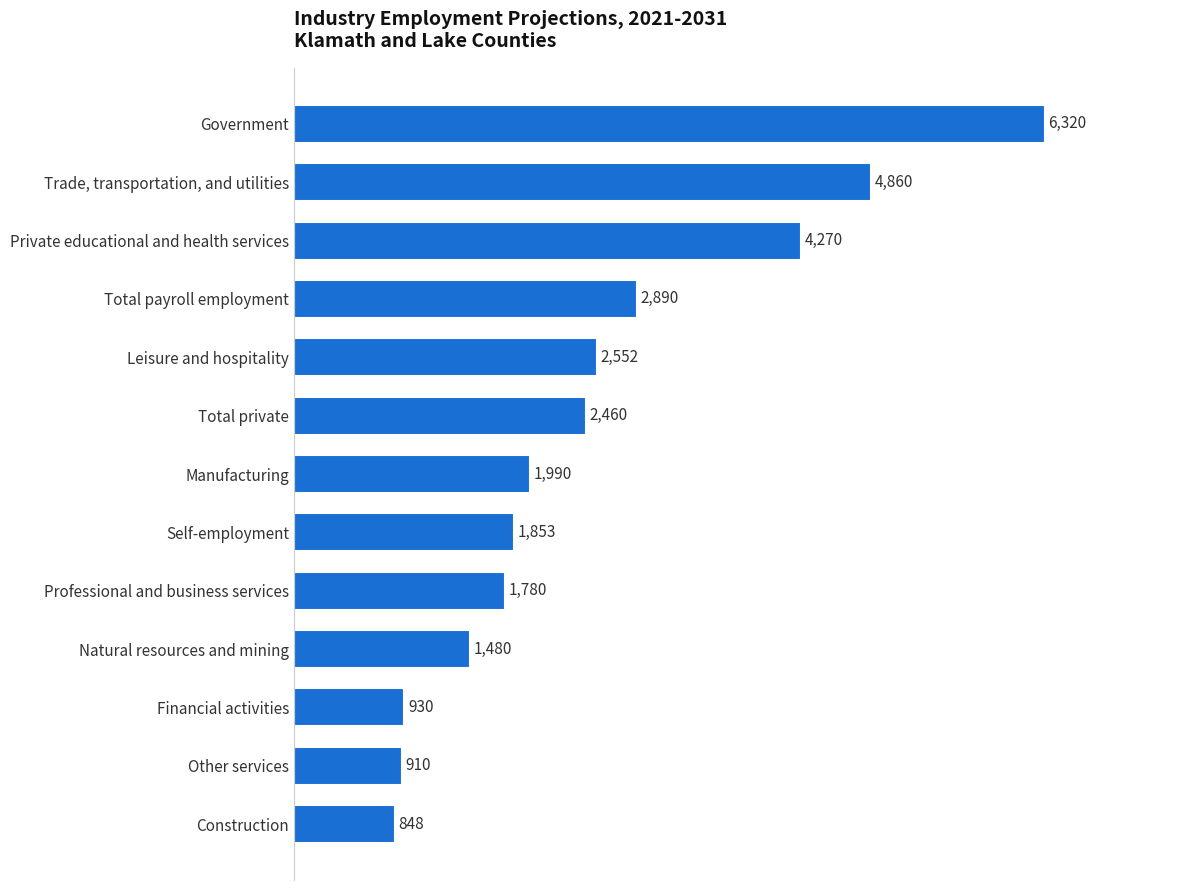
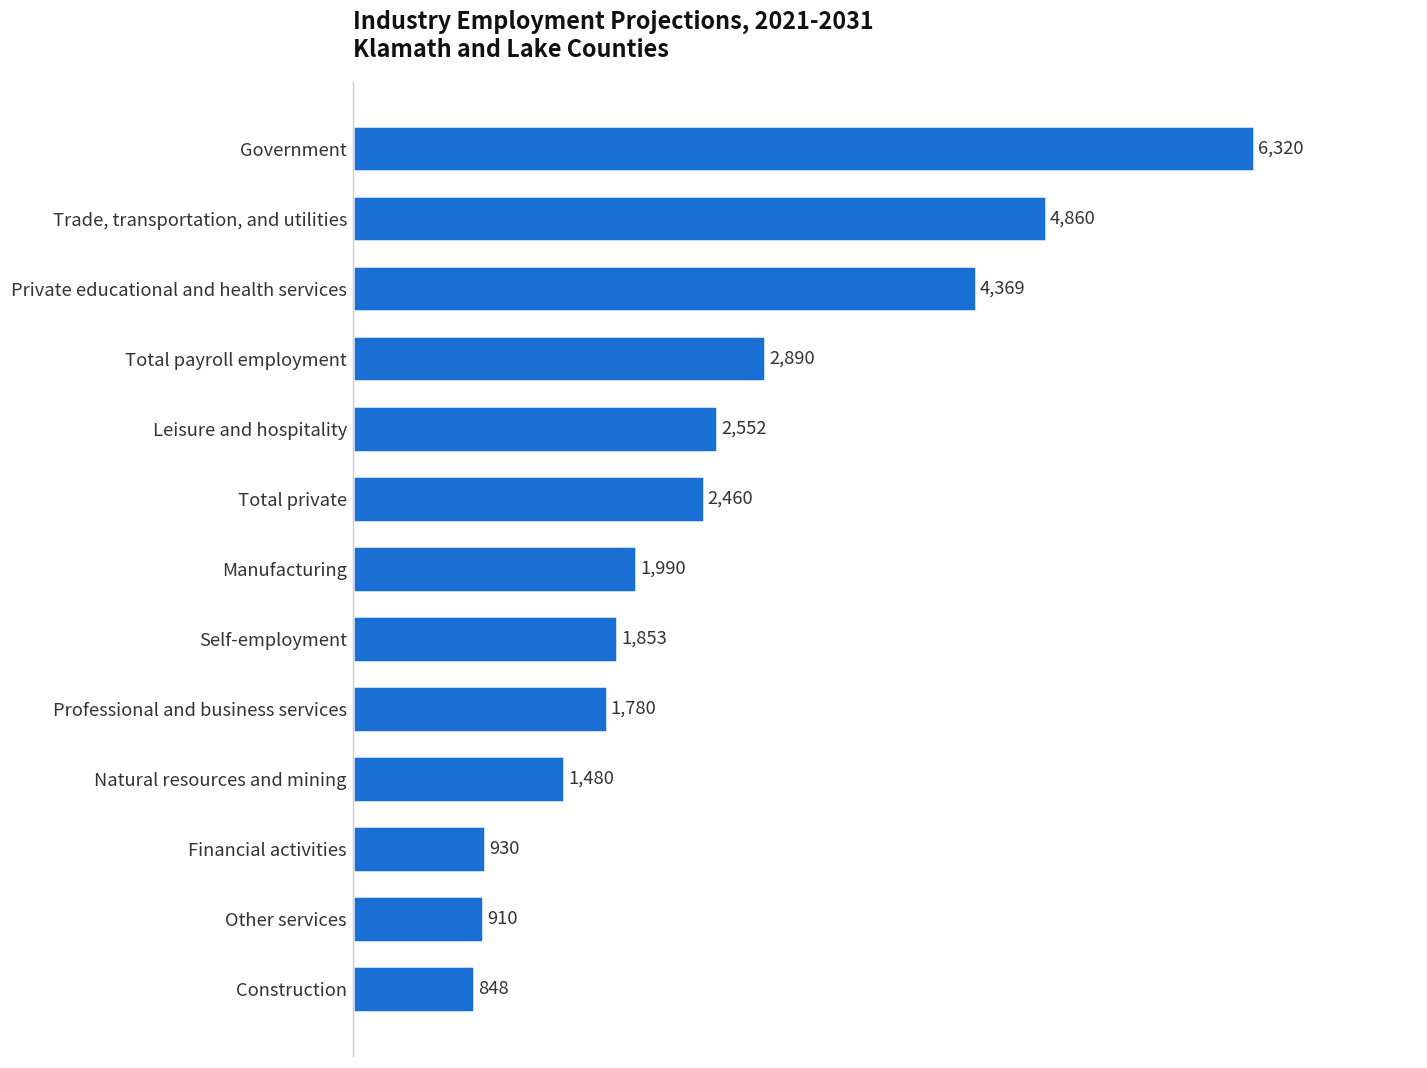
  {
    "Government": "6,320",
    "Trade, transportation, and utilities": "4,860",
-   "Private educational and health services": "4,270",
+   "Private educational and health services": "4,369",
    "Total payroll employment": "2,890",
    "Leisure and hospitality": "2,552",
    "Total private": "2,460",
    "Manufacturing": "1,990",
    "Self-employment": "1,853",
    "Professional and business services": "1,780",
    "Natural resources and mining": "1,480",
    "Financial activities": "930",
    "Other services": "910",
    "Construction": "848"
  }
